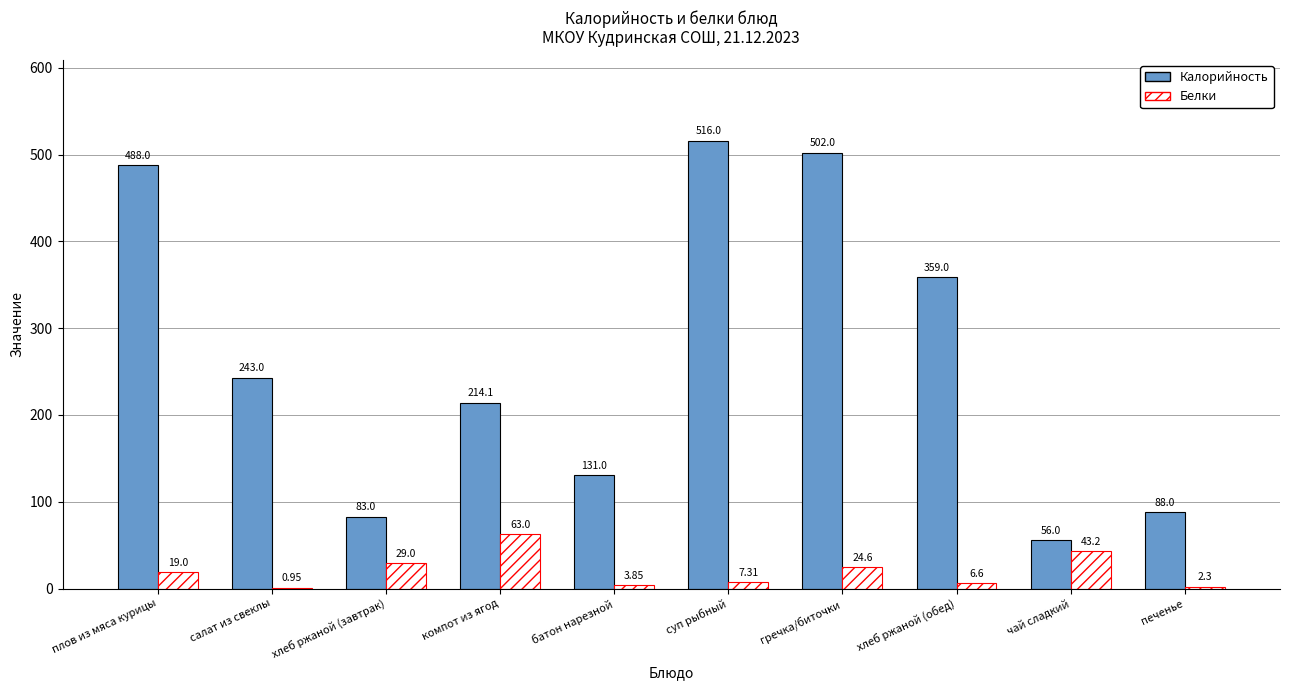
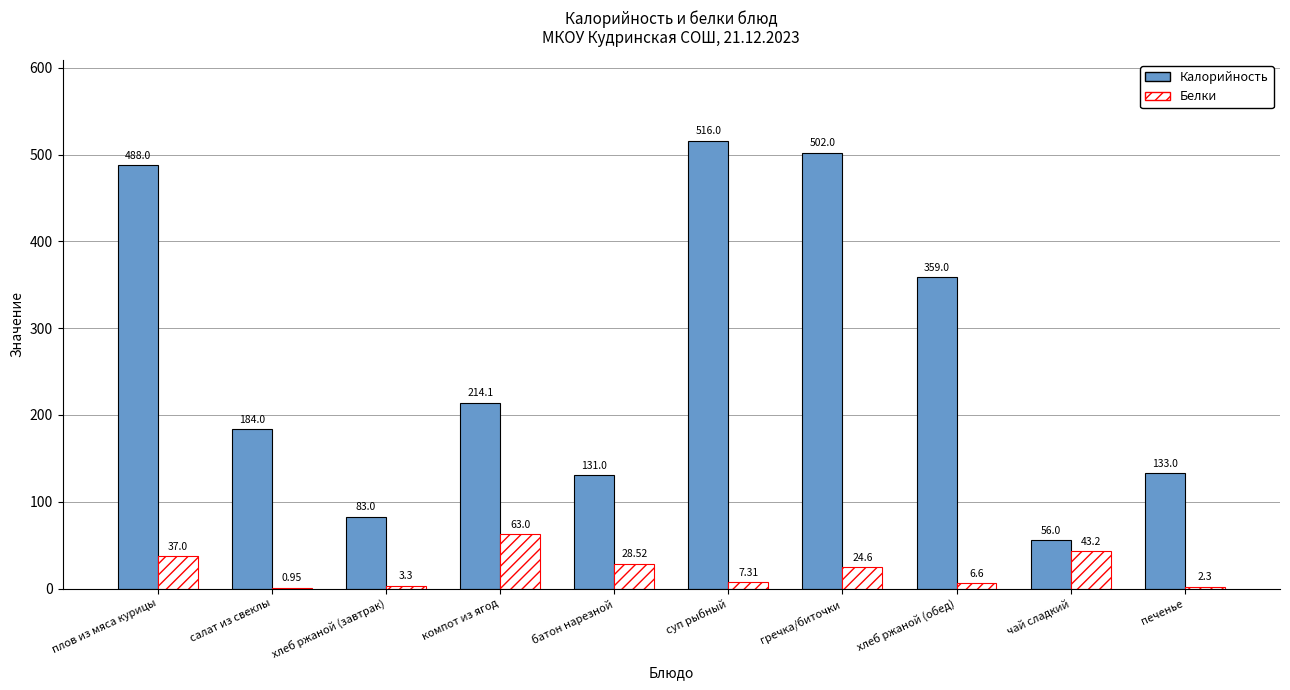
  {
    "Калорийность": {
      "плов из мяса курицы": 488.0,
-     "салат из свеклы": 243.0,
+     "салат из свеклы": 184.0,
      "хлеб ржаной (завтрак)": 83.0,
      "компот из ягод": 214.1,
      "батон нарезной": 131.0,
      "суп рыбный": 516.0,
      "гречка/биточки": 502.0,
      "хлеб ржаной (обед)": 359.0,
      "чай сладкий": 56.0,
-     "печенье": 88.0
+     "печенье": 133.0
    },
    "Белки": {
-     "плов из мяса курицы": 19.0,
+     "плов из мяса курицы": 37.0,
      "салат из свеклы": 0.95,
-     "хлеб ржаной (завтрак)": 29.0,
+     "хлеб ржаной (завтрак)": 3.3,
      "компот из ягод": 63.0,
-     "батон нарезной": 3.85,
+     "батон нарезной": 28.52,
      "суп рыбный": 7.31,
      "гречка/биточки": 24.6,
      "хлеб ржаной (обед)": 6.6,
      "чай сладкий": 43.2,
      "печенье": 2.3
    }
  }
